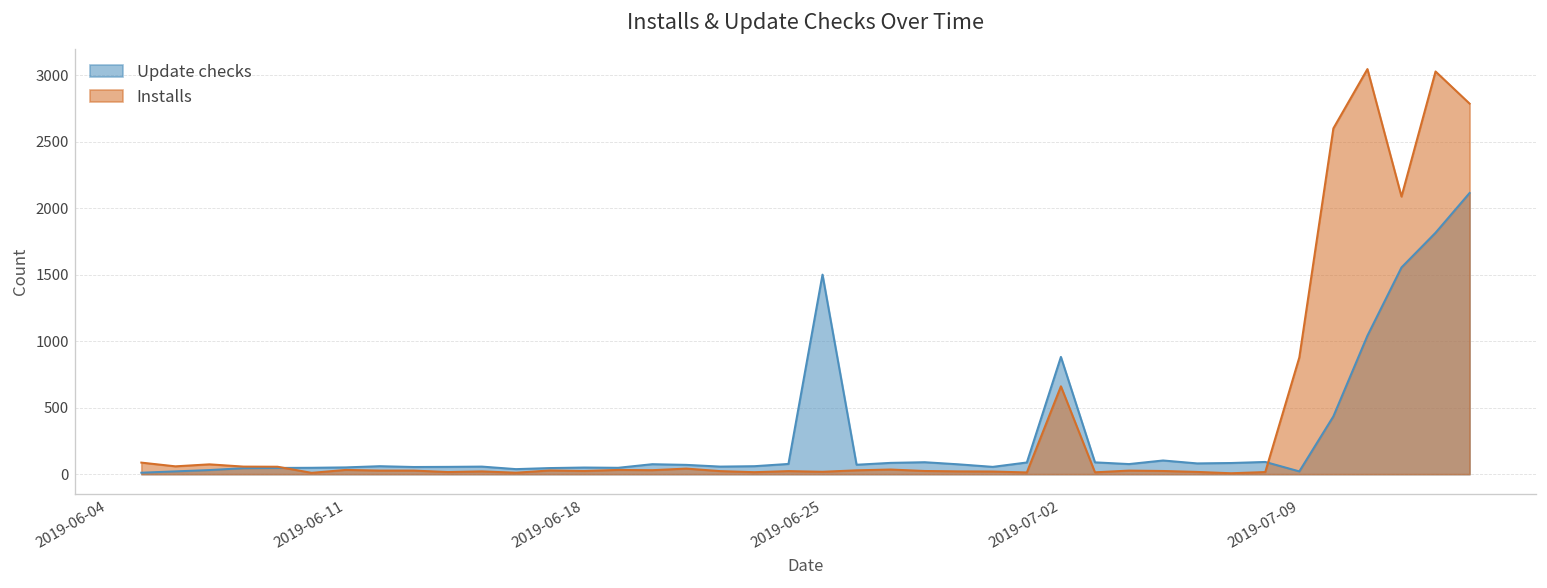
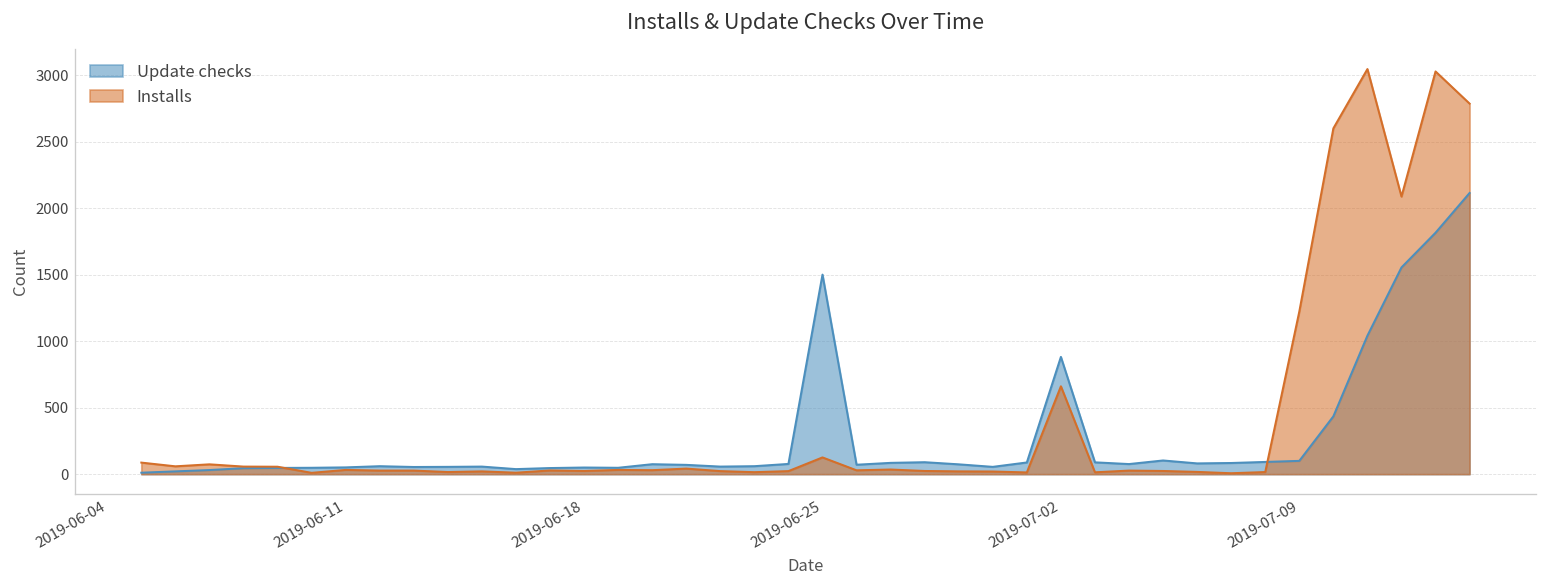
  {
    "Update checks": {
      "2019-06-18": 50,
      "2019-06-25": 1500,
      "2019-07-02": 880,
-     "2019-07-09": 20
+     "2019-07-09": 100
    },
    "Installs": {
      "2019-06-18": 20,
-     "2019-06-25": 20,
+     "2019-06-25": 130,
      "2019-07-02": 660,
-     "2019-07-09": 880
+     "2019-07-09": 1220
    }
  }
